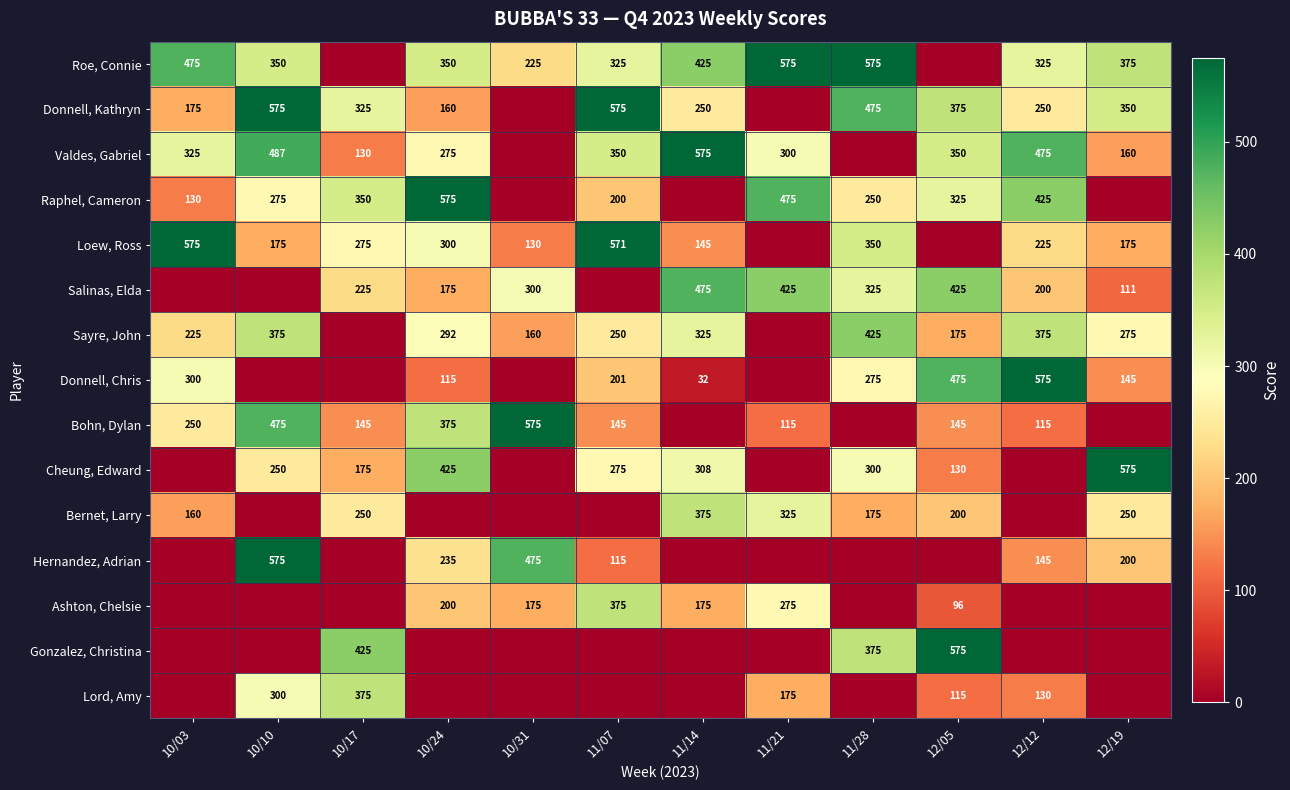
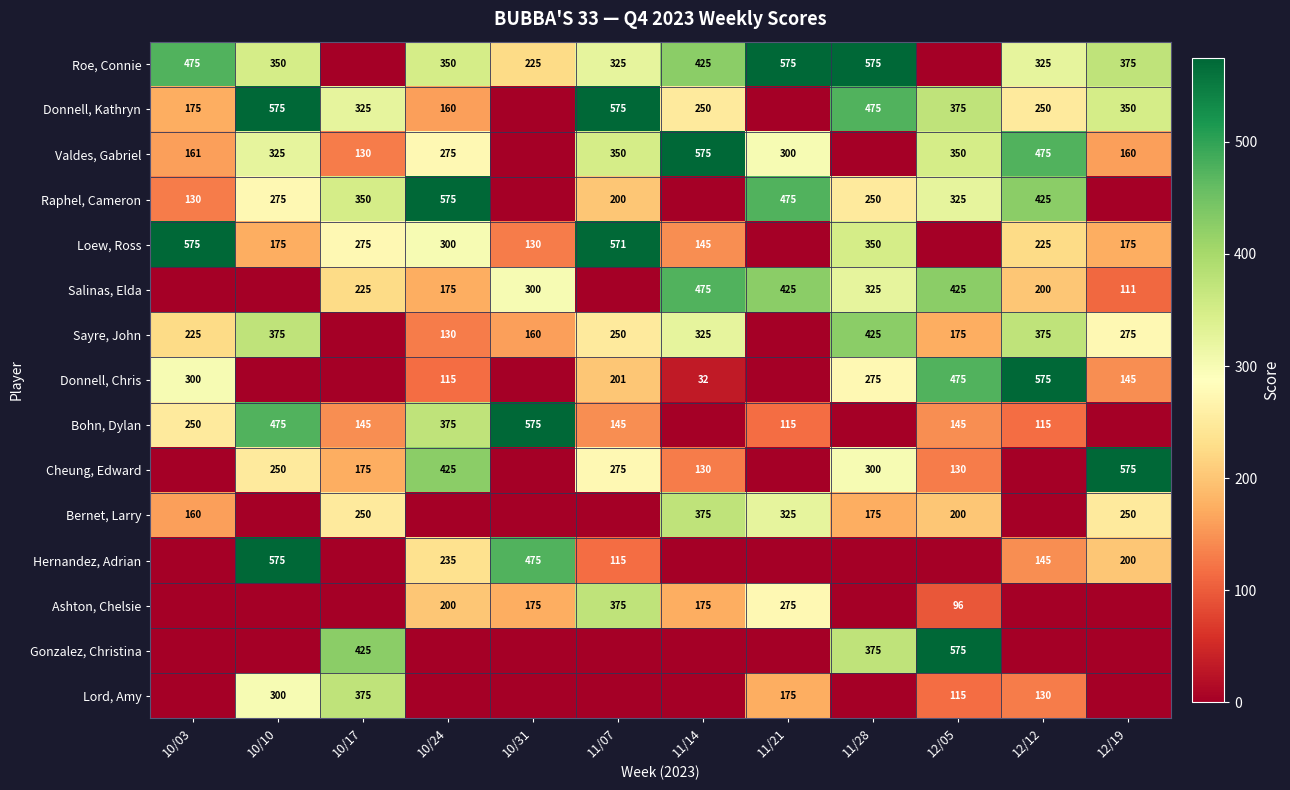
  {
    "Roe, Connie": {
      "10/03": 475,
      "10/10": 350,
      "10/24": 350,
      "10/31": 225,
      "11/07": 325,
      "11/14": 425,
      "11/21": 575,
      "11/28": 575,
      "12/12": 325,
      "12/19": 375
    },
    "Donnell, Kathryn": {
      "10/03": 175,
      "10/10": 575,
      "10/17": 325,
      "10/24": 160,
      "11/07": 575,
      "11/14": 250,
      "11/28": 475,
      "12/05": 375,
      "12/12": 250,
      "12/19": 350
    },
    "Valdes, Gabriel": {
-     "10/03": 325,
-     "10/10": 487,
+     "10/03": 161,
+     "10/10": 325,
      "10/17": 130,
      "10/24": 275,
      "11/07": 350,
      "11/14": 575,
      "11/21": 300,
      "12/05": 350,
      "12/12": 475,
      "12/19": 160
    },
    "Raphel, Cameron": {
      "10/03": 130,
      "10/10": 275,
      "10/17": 350,
      "10/24": 575,
      "11/07": 200,
      "11/21": 475,
      "11/28": 250,
      "12/05": 325,
      "12/12": 425
    },
    "Loew, Ross": {
      "10/03": 575,
      "10/10": 175,
      "10/17": 275,
      "10/24": 300,
      "10/31": 130,
      "11/07": 571,
      "11/14": 145,
      "11/28": 350,
      "12/12": 225,
      "12/19": 175
    },
    "Salinas, Elda": {
      "10/17": 225,
      "10/24": 175,
      "10/31": 300,
      "11/14": 475,
      "11/21": 425,
      "11/28": 325,
      "12/05": 425,
      "12/12": 200,
      "12/19": 111
    },
    "Sayre, John": {
      "10/03": 225,
      "10/10": 375,
-     "10/24": 292,
+     "10/24": 130,
      "10/31": 160,
      "11/07": 250,
      "11/14": 325,
      "11/28": 425,
      "12/05": 175,
      "12/12": 375,
      "12/19": 275
    },
    "Donnell, Chris": {
      "10/03": 300,
      "10/24": 115,
      "11/07": 201,
      "11/14": 32,
      "11/28": 275,
      "12/05": 475,
      "12/12": 575,
      "12/19": 145
    },
    "Bohn, Dylan": {
      "10/03": 250,
      "10/10": 475,
      "10/17": 145,
      "10/24": 375,
      "10/31": 575,
      "11/07": 145,
      "11/21": 115,
      "12/05": 145,
      "12/12": 115
    },
    "Cheung, Edward": {
      "10/10": 250,
      "10/17": 175,
      "10/24": 425,
      "11/07": 275,
-     "11/14": 308,
+     "11/14": 130,
      "11/28": 300,
      "12/05": 130,
      "12/19": 575
    },
    "Bernet, Larry": {
      "10/03": 160,
      "10/17": 250,
      "11/14": 375,
      "11/21": 325,
      "11/28": 175,
      "12/05": 200,
      "12/19": 250
    },
    "Hernandez, Adrian": {
      "10/10": 575,
      "10/24": 235,
      "10/31": 475,
      "11/07": 115,
      "12/12": 145,
      "12/19": 200
    },
    "Ashton, Chelsie": {
      "10/24": 200,
      "10/31": 175,
      "11/07": 375,
      "11/14": 175,
      "11/21": 275,
      "12/05": 96
    },
    "Gonzalez, Christina": {
      "10/17": 425,
      "11/28": 375,
      "12/05": 575
    },
    "Lord, Amy": {
      "10/10": 300,
      "10/17": 375,
      "11/21": 175,
      "12/05": 115,
      "12/12": 130
    }
  }
